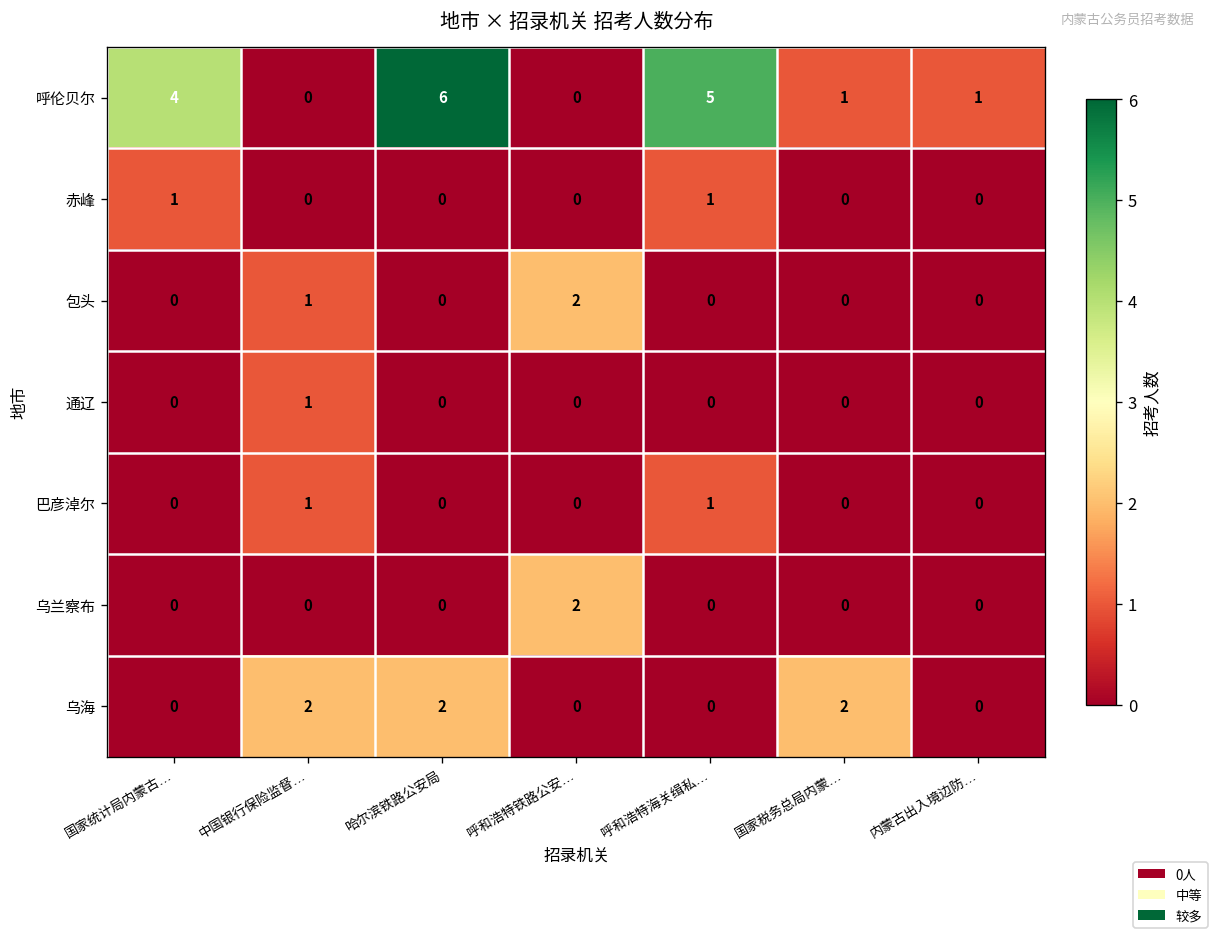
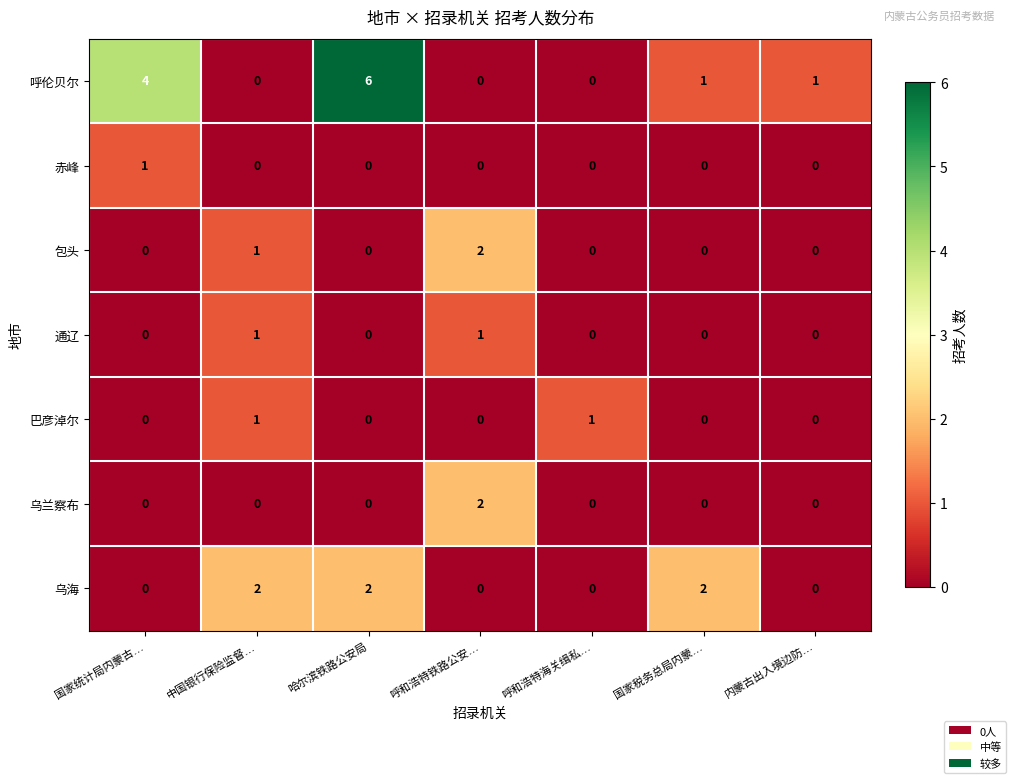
  {
    "呼伦贝尔": {
      "国家统计局内蒙古…": 4,
      "中国银行保险监督…": 0,
      "哈尔滨铁路公安局": 6,
      "呼和浩特铁路公安…": 0,
-     "呼和浩特海关缉私…": 5,
+     "呼和浩特海关缉私…": 0,
      "国家税务总局内蒙…": 1,
      "内蒙古出入境边防…": 1
    },
    "赤峰": {
      "国家统计局内蒙古…": 1,
      "中国银行保险监督…": 0,
      "哈尔滨铁路公安局": 0,
      "呼和浩特铁路公安…": 0,
-     "呼和浩特海关缉私…": 1,
+     "呼和浩特海关缉私…": 0,
      "国家税务总局内蒙…": 0,
      "内蒙古出入境边防…": 0
    },
    "包头": {
      "国家统计局内蒙古…": 0,
      "中国银行保险监督…": 1,
      "哈尔滨铁路公安局": 0,
      "呼和浩特铁路公安…": 2,
      "呼和浩特海关缉私…": 0,
      "国家税务总局内蒙…": 0,
      "内蒙古出入境边防…": 0
    },
    "通辽": {
      "国家统计局内蒙古…": 0,
      "中国银行保险监督…": 1,
      "哈尔滨铁路公安局": 0,
-     "呼和浩特铁路公安…": 0,
+     "呼和浩特铁路公安…": 1,
      "呼和浩特海关缉私…": 0,
      "国家税务总局内蒙…": 0,
      "内蒙古出入境边防…": 0
    },
    "巴彦淖尔": {
      "国家统计局内蒙古…": 0,
      "中国银行保险监督…": 1,
      "哈尔滨铁路公安局": 0,
      "呼和浩特铁路公安…": 0,
      "呼和浩特海关缉私…": 1,
      "国家税务总局内蒙…": 0,
      "内蒙古出入境边防…": 0
    },
    "乌兰察布": {
      "国家统计局内蒙古…": 0,
      "中国银行保险监督…": 0,
      "哈尔滨铁路公安局": 0,
      "呼和浩特铁路公安…": 2,
      "呼和浩特海关缉私…": 0,
      "国家税务总局内蒙…": 0,
      "内蒙古出入境边防…": 0
    },
    "乌海": {
      "国家统计局内蒙古…": 0,
      "中国银行保险监督…": 2,
      "哈尔滨铁路公安局": 2,
      "呼和浩特铁路公安…": 0,
      "呼和浩特海关缉私…": 0,
      "国家税务总局内蒙…": 2,
      "内蒙古出入境边防…": 0
    }
  }
